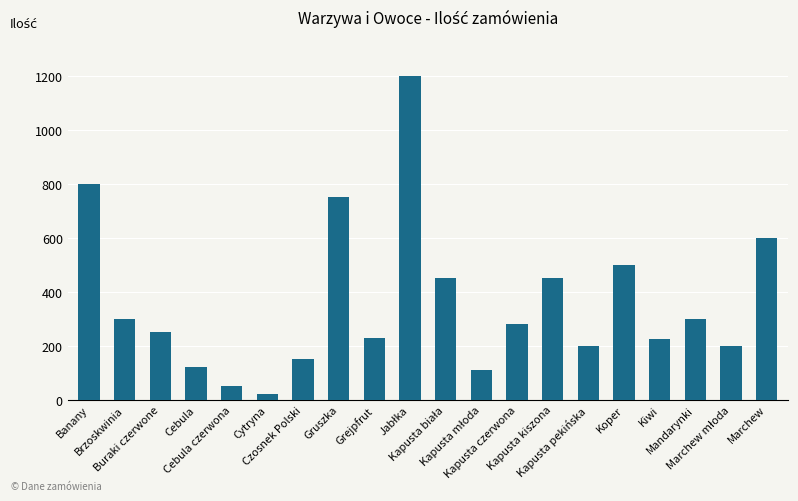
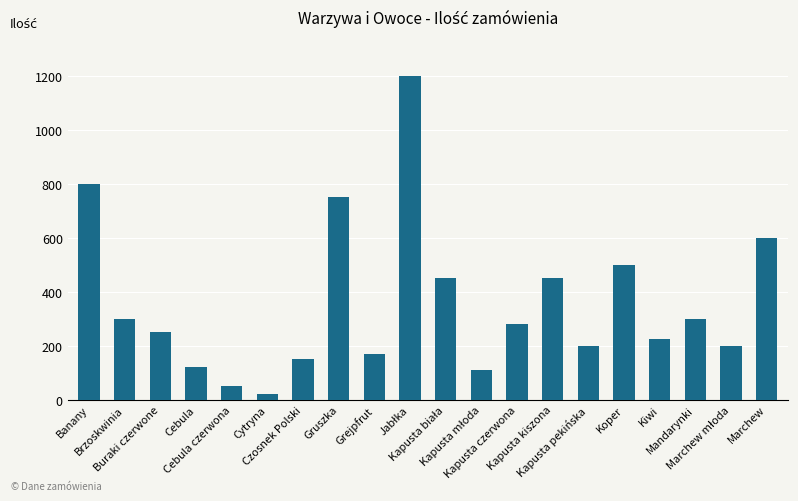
  {
    "Banany": 800,
    "Brzoskwinia": 300,
    "Buraki czerwone": 250,
    "Cebula": 120,
    "Cebula czerwona": 50,
    "Cytryna": 20,
    "Czosnek Polski": 150,
    "Gruszka": 750,
-   "Grejpfrut": 230,
+   "Grejpfrut": 170,
    "Jabłka": 1200,
    "Kapusta biała": 450,
    "Kapusta młoda": 110,
    "Kapusta czerwona": 280,
    "Kapusta kiszona": 450,
    "Kapusta pekińska": 200,
    "Koper": 500,
    "Kiwi": 230,
    "Mandarynki": 300,
    "Marchew młoda": 200,
    "Marchew": 600
  }
